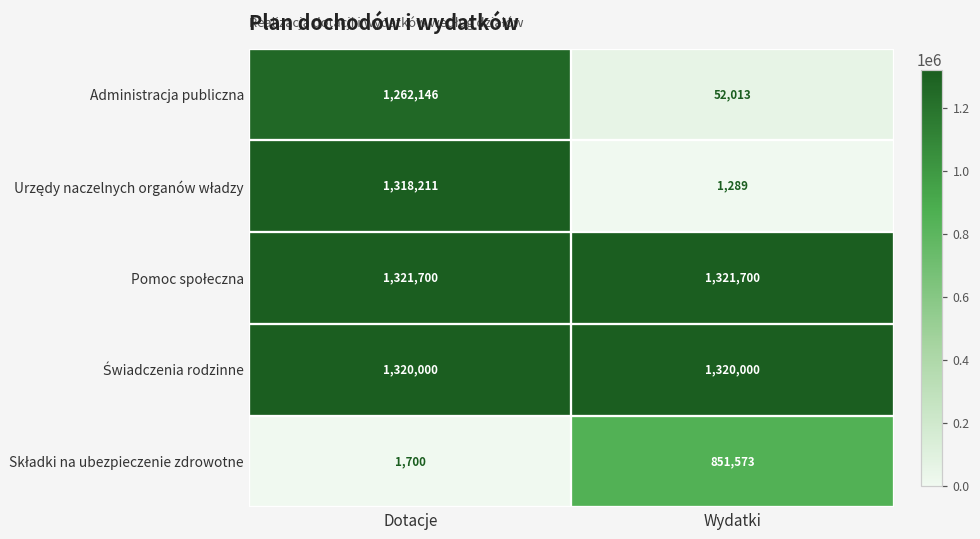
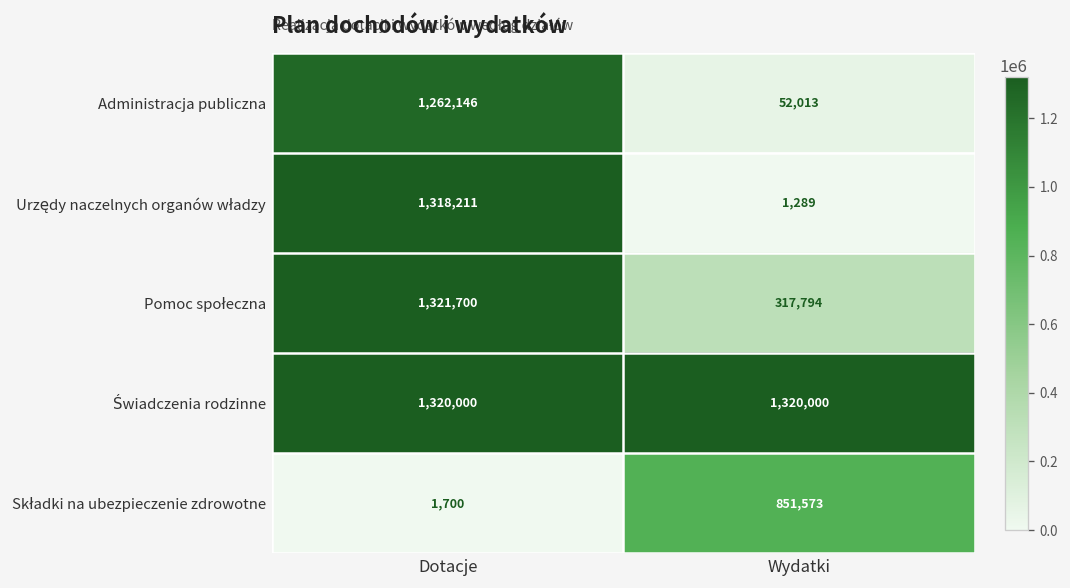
  {
    "Administracja publiczna": {
      "Dotacje": "1,262,146",
      "Wydatki": "52,013"
    },
    "Urzędy naczelnych organów władzy": {
      "Dotacje": "1,318,211",
      "Wydatki": "1,289"
    },
    "Pomoc społeczna": {
      "Dotacje": "1,321,700",
-     "Wydatki": "1,321,700"
+     "Wydatki": "317,794"
    },
    "Świadczenia rodzinne": {
      "Dotacje": "1,320,000",
      "Wydatki": "1,320,000"
    },
    "Składki na ubezpieczenie zdrowotne": {
      "Dotacje": "1,700",
      "Wydatki": "851,573"
    }
  }
